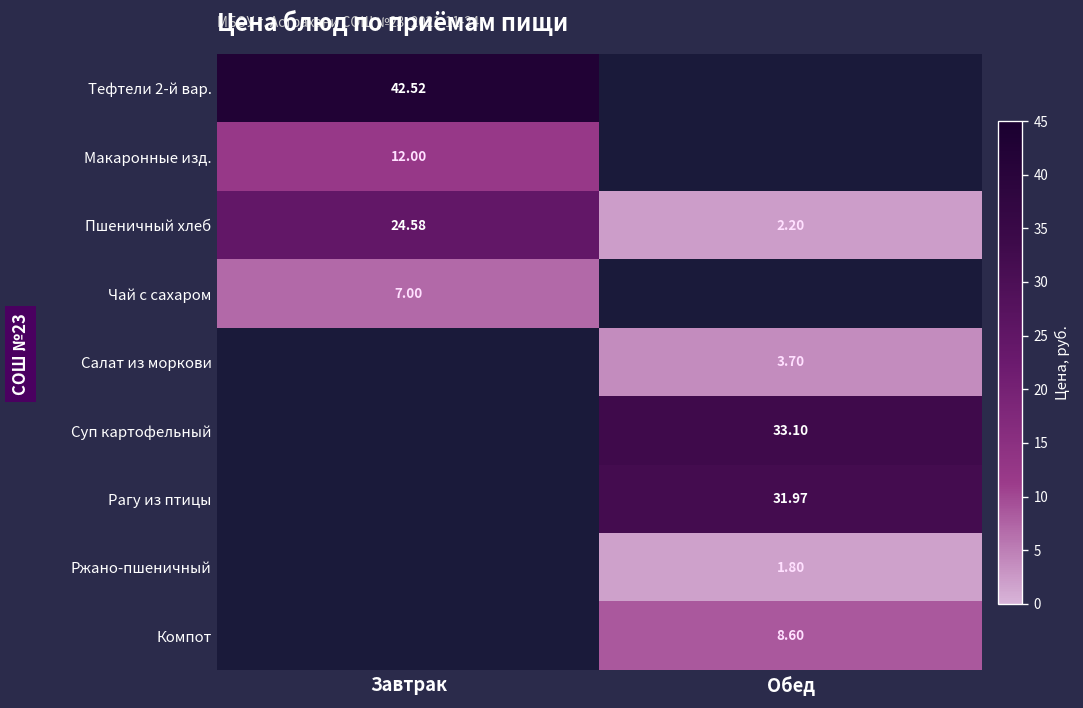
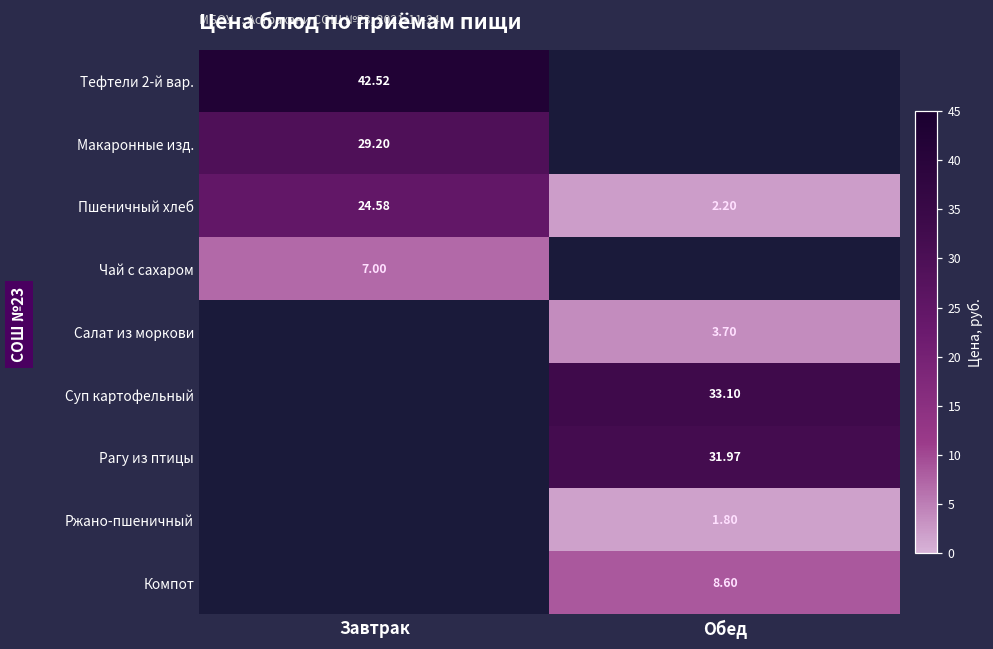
  {
    "Тефтели 2-й вар.": {
      "Завтрак": 42.52
    },
    "Макаронные изд.": {
-     "Завтрак": 12.00
+     "Завтрак": 29.20
    },
    "Пшеничный хлеб": {
      "Завтрак": 24.58,
      "Обед": 2.20
    },
    "Чай с сахаром": {
      "Завтрак": 7.00
    },
    "Салат из моркови": {
      "Обед": 3.70
    },
    "Суп картофельный": {
      "Обед": 33.10
    },
    "Рагу из птицы": {
      "Обед": 31.97
    },
    "Ржано-пшеничный": {
      "Обед": 1.80
    },
    "Компот": {
      "Обед": 8.60
    }
  }
